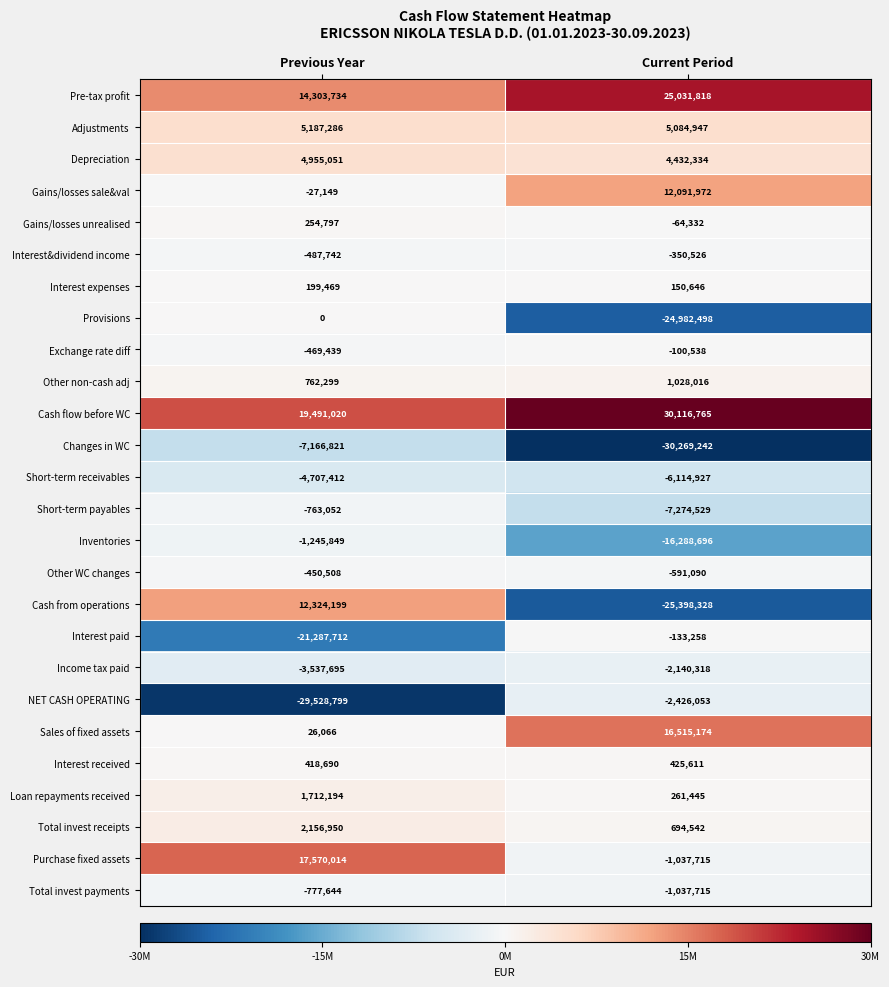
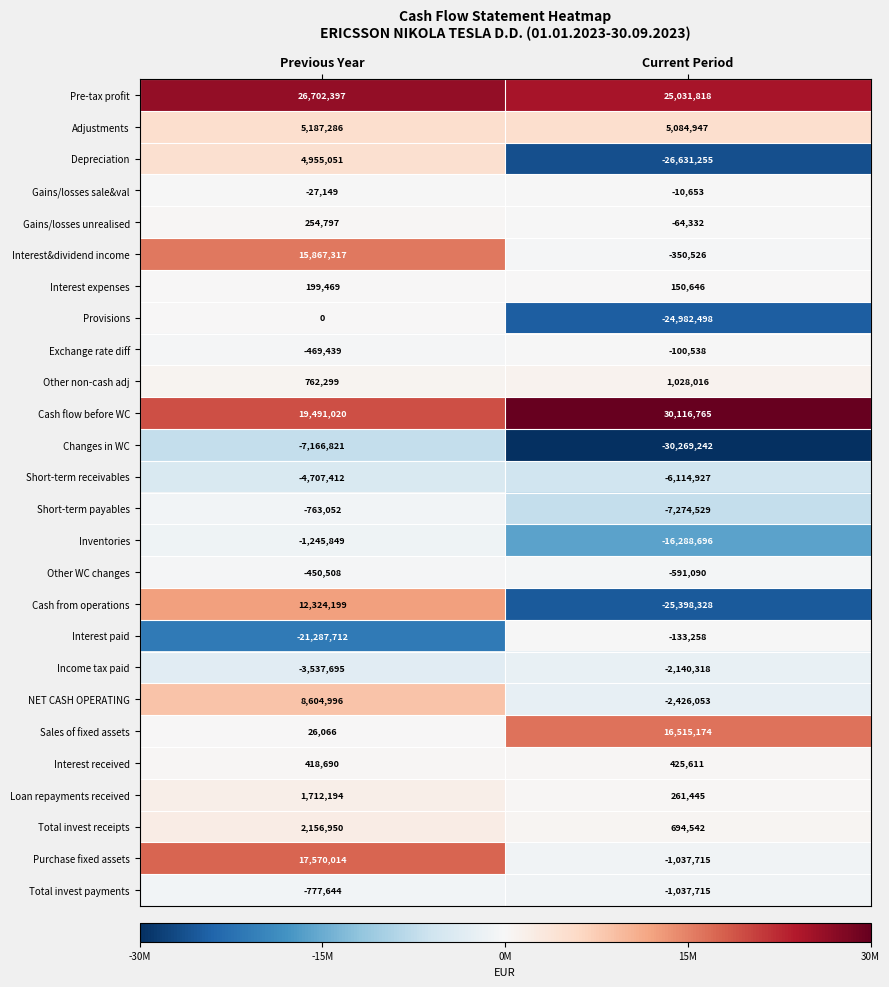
  {
    "Pre-tax profit": {
-     "Previous Year": "14,303,734",
+     "Previous Year": "26,702,397",
      "Current Period": "25,031,818"
    },
    "Adjustments": {
      "Previous Year": "5,187,286",
      "Current Period": "5,084,947"
    },
    "Depreciation": {
      "Previous Year": "4,955,051",
-     "Current Period": "4,432,334"
+     "Current Period": "-26,631,255"
    },
    "Gains/losses sale&val": {
      "Previous Year": "-27,149",
-     "Current Period": "12,091,972"
+     "Current Period": "-10,653"
    },
    "Gains/losses unrealised": {
      "Previous Year": "254,797",
      "Current Period": "-64,332"
    },
    "Interest&dividend income": {
-     "Previous Year": "-487,742",
+     "Previous Year": "15,867,317",
      "Current Period": "-350,526"
    },
    "Interest expenses": {
      "Previous Year": "199,469",
      "Current Period": "150,646"
    },
    "Provisions": {
      "Previous Year": "0",
      "Current Period": "-24,982,498"
    },
    "Exchange rate diff": {
      "Previous Year": "-469,439",
      "Current Period": "-100,538"
    },
    "Other non-cash adj": {
      "Previous Year": "762,299",
      "Current Period": "1,028,016"
    },
    "Cash flow before WC": {
      "Previous Year": "19,491,020",
      "Current Period": "30,116,765"
    },
    "Changes in WC": {
      "Previous Year": "-7,166,821",
      "Current Period": "-30,269,242"
    },
    "Short-term receivables": {
      "Previous Year": "-4,707,412",
      "Current Period": "-6,114,927"
    },
    "Short-term payables": {
      "Previous Year": "-763,052",
      "Current Period": "-7,274,529"
    },
    "Inventories": {
      "Previous Year": "-1,245,849",
      "Current Period": "-16,288,696"
    },
    "Other WC changes": {
      "Previous Year": "-450,508",
      "Current Period": "-591,090"
    },
    "Cash from operations": {
      "Previous Year": "12,324,199",
      "Current Period": "-25,398,328"
    },
    "Interest paid": {
      "Previous Year": "-21,287,712",
      "Current Period": "-133,258"
    },
    "Income tax paid": {
      "Previous Year": "-3,537,695",
      "Current Period": "-2,140,318"
    },
    "NET CASH OPERATING": {
-     "Previous Year": "-29,528,799",
+     "Previous Year": "8,604,996",
      "Current Period": "-2,426,053"
    },
    "Sales of fixed assets": {
      "Previous Year": "26,066",
      "Current Period": "16,515,174"
    },
    "Interest received": {
      "Previous Year": "418,690",
      "Current Period": "425,611"
    },
    "Loan repayments received": {
      "Previous Year": "1,712,194",
      "Current Period": "261,445"
    },
    "Total invest receipts": {
      "Previous Year": "2,156,950",
      "Current Period": "694,542"
    },
    "Purchase fixed assets": {
      "Previous Year": "17,570,014",
      "Current Period": "-1,037,715"
    },
    "Total invest payments": {
      "Previous Year": "-777,644",
      "Current Period": "-1,037,715"
    }
  }
